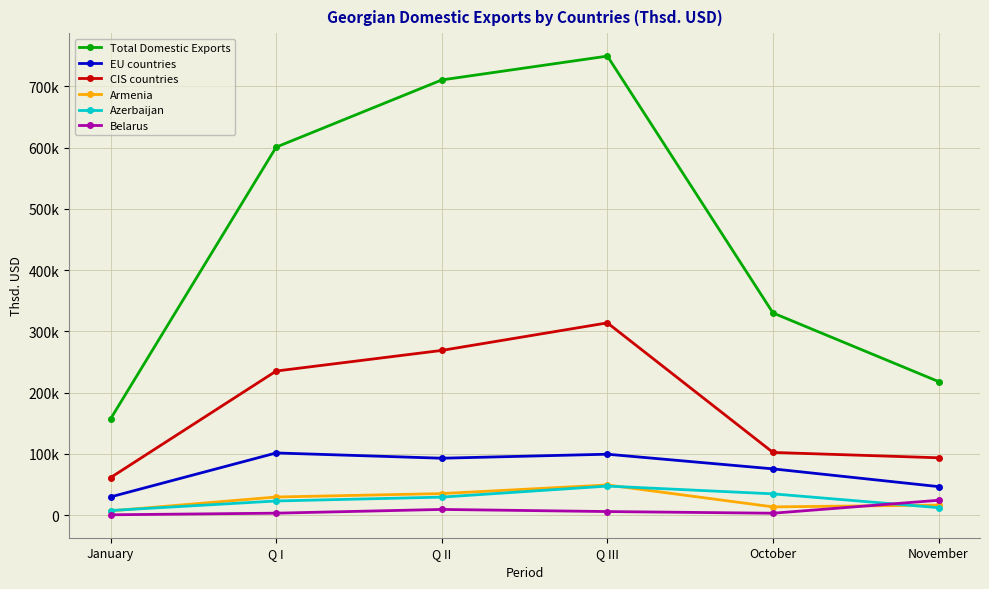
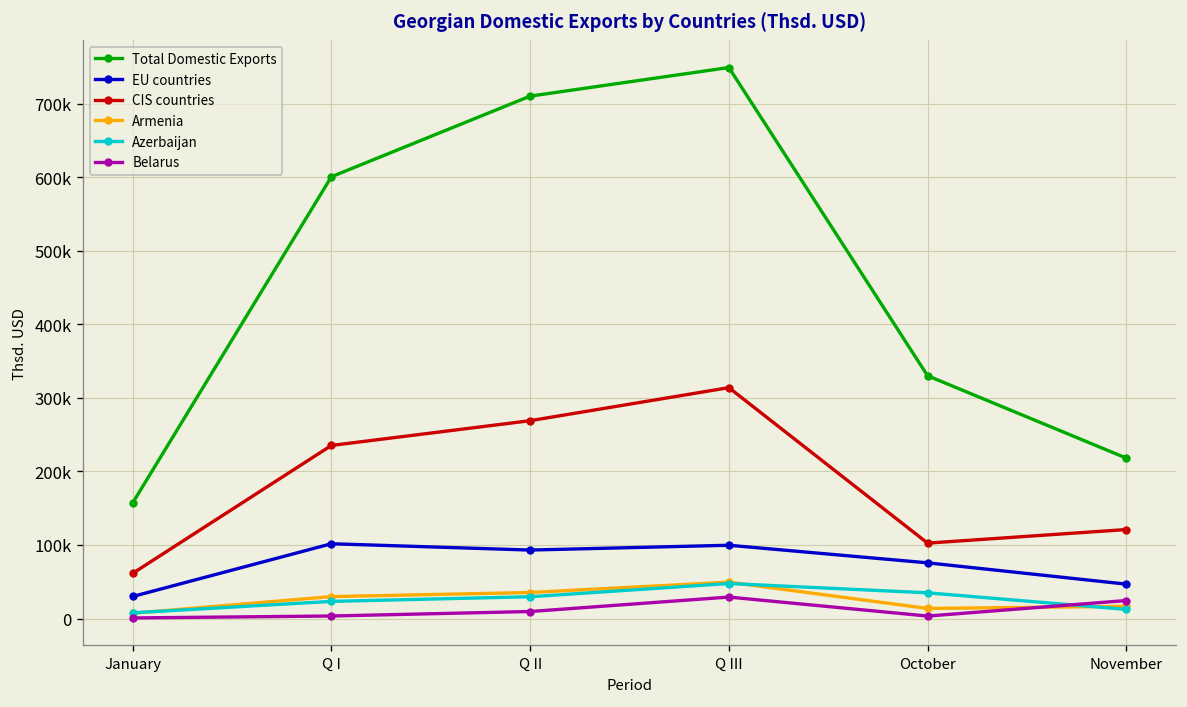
  {
    "Total Domestic Exports": {
      "January": 160000,
      "Q I": 600000,
      "Q II": 710000,
      "Q III": 750000,
      "October": 330000,
      "November": 220000
    },
    "EU countries": {
      "January": 30000,
      "Q I": 100000,
      "Q II": 90000,
      "Q III": 100000,
      "October": 80000,
      "November": 50000
    },
    "CIS countries": {
      "January": 60000,
      "Q I": 240000,
      "Q II": 270000,
      "Q III": 310000,
      "October": 100000,
-     "November": 90000
+     "November": 120000
    },
    "Armenia": {
      "Q I": 30000,
      "Q II": 40000,
      "October": 10000,
      "November": 20000
    },
    "Azerbaijan": {
      "Q I": 20000,
      "Q II": 30000,
      "October": 30000,
      "November": 10000
    },
    "Belarus": {
      "January": 0,
      "Q I": 0,
      "Q II": 10000,
-     "Q III": 10000,
+     "Q III": 30000,
      "October": 0,
      "November": 20000
    }
  }
